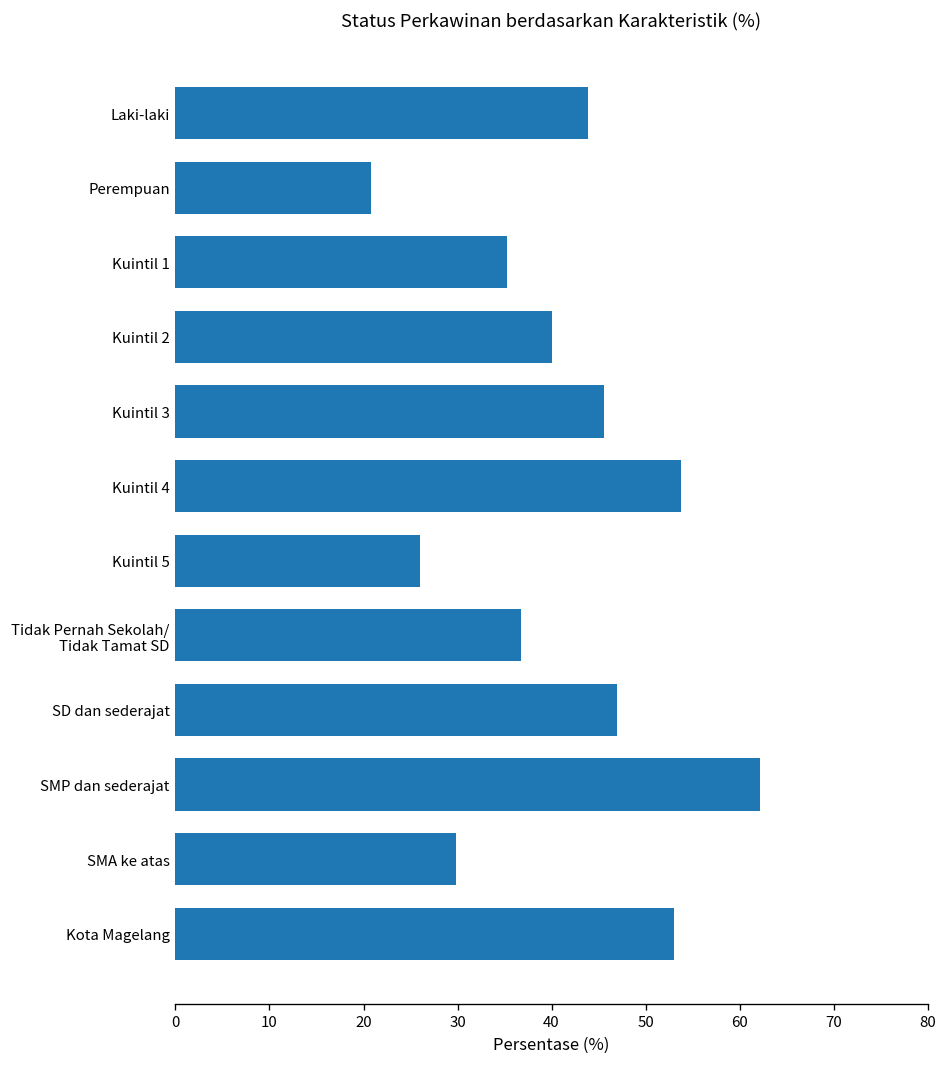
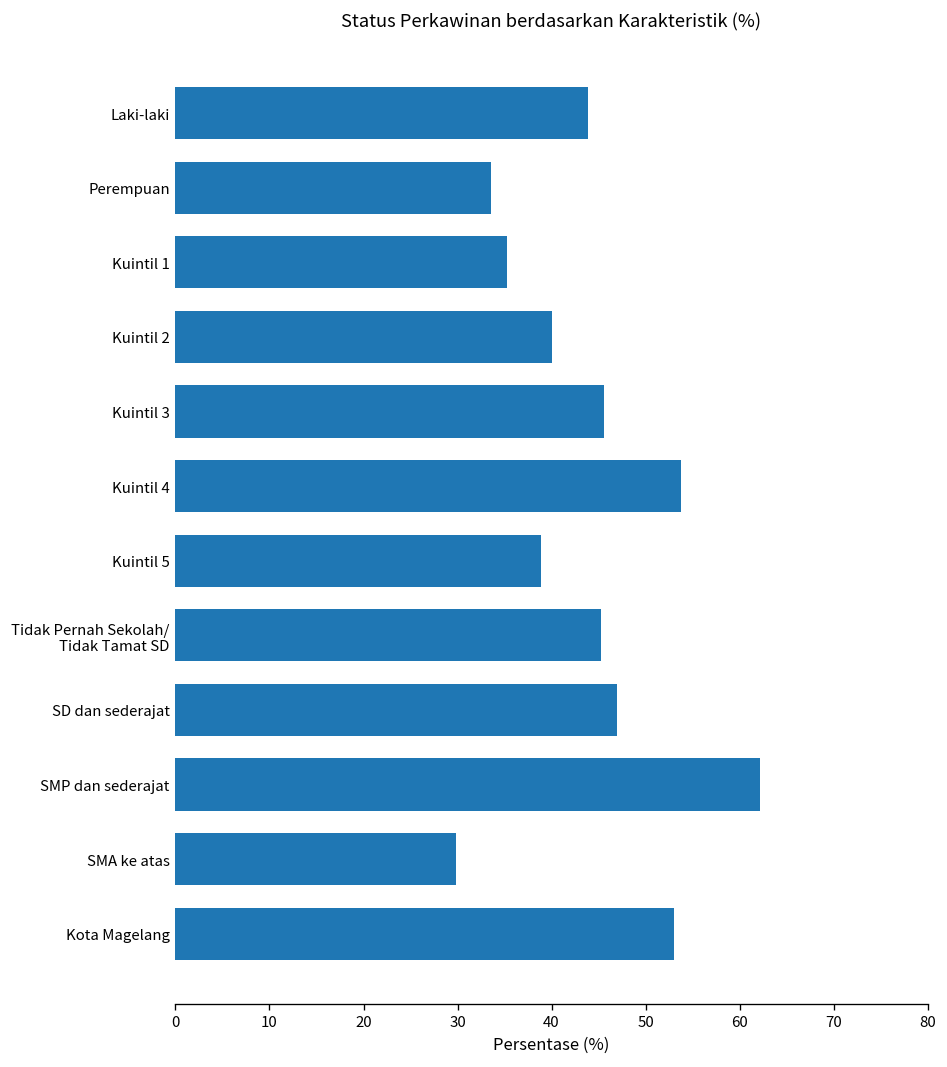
  {
    "Laki-laki": 44,
-   "Perempuan": 21,
+   "Perempuan": 34,
    "Kuintil 1": 35,
    "Kuintil 2": 40,
    "Kuintil 3": 46,
    "Kuintil 4": 54,
-   "Kuintil 5": 26,
-   "Tidak Pernah Sekolah/ Tidak Tamat SD": 37,
+   "Kuintil 5": 39,
+   "Tidak Pernah Sekolah/ Tidak Tamat SD": 45,
    "SD dan sederajat": 47,
    "SMP dan sederajat": 62,
    "SMA ke atas": 30,
    "Kota Magelang": 53
  }
